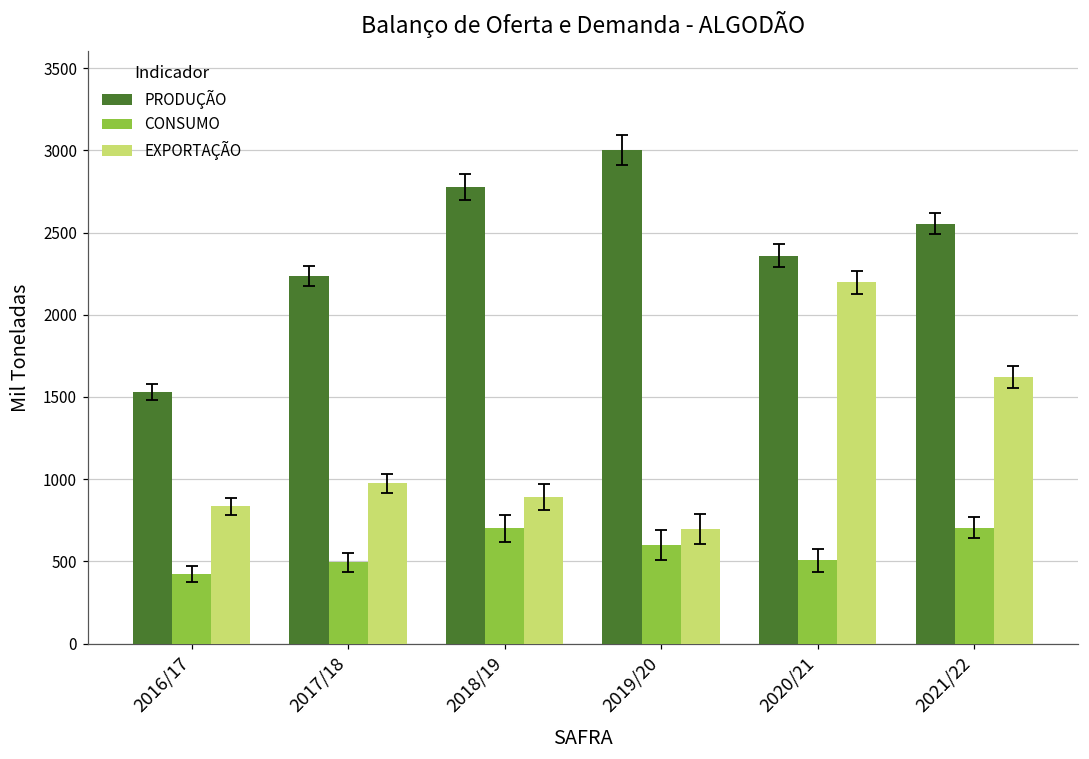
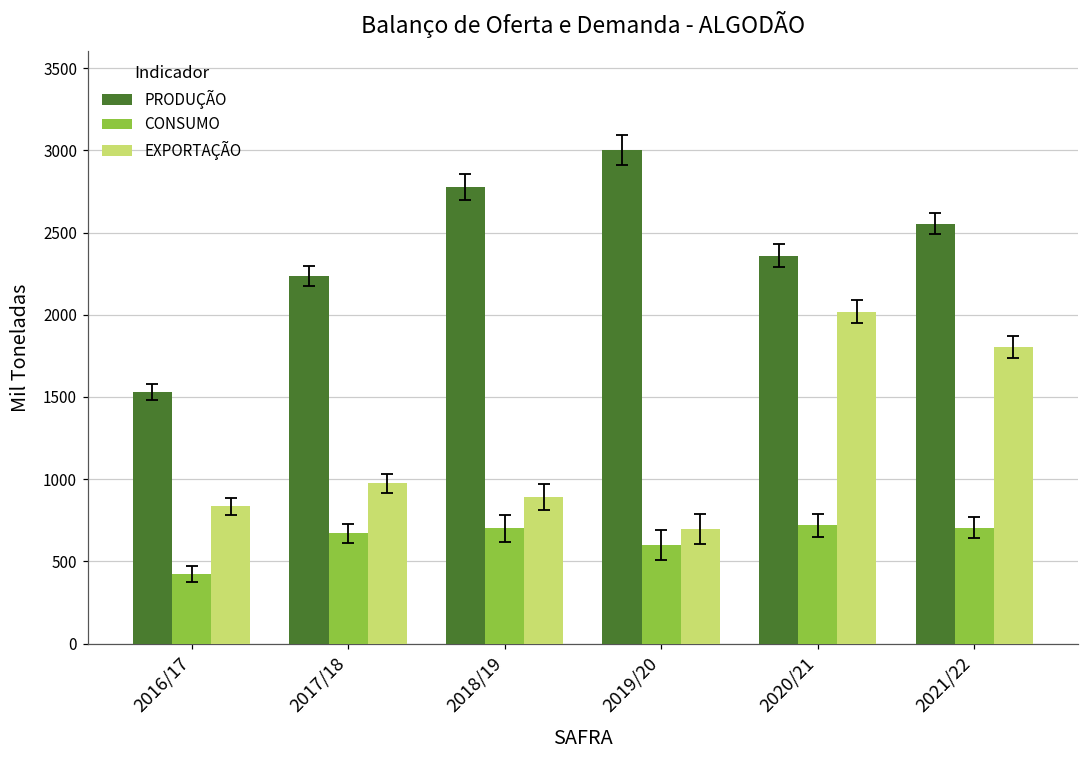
  {
    "PRODUÇÃO": {
      "2016/17": 1530,
      "2017/18": 2230,
      "2018/19": 2780,
      "2019/20": 3000,
      "2020/21": 2360,
      "2021/22": 2550
    },
    "CONSUMO": {
      "2016/17": 420,
-     "2017/18": 490,
+     "2017/18": 670,
      "2018/19": 700,
      "2019/20": 600,
-     "2020/21": 510,
+     "2020/21": 720,
      "2021/22": 710
    },
    "EXPORTAÇÃO": {
      "2016/17": 830,
      "2017/18": 970,
      "2018/19": 890,
      "2019/20": 700,
-     "2020/21": 2200,
-     "2021/22": 1620
+     "2020/21": 2020,
+     "2021/22": 1800
    }
  }
